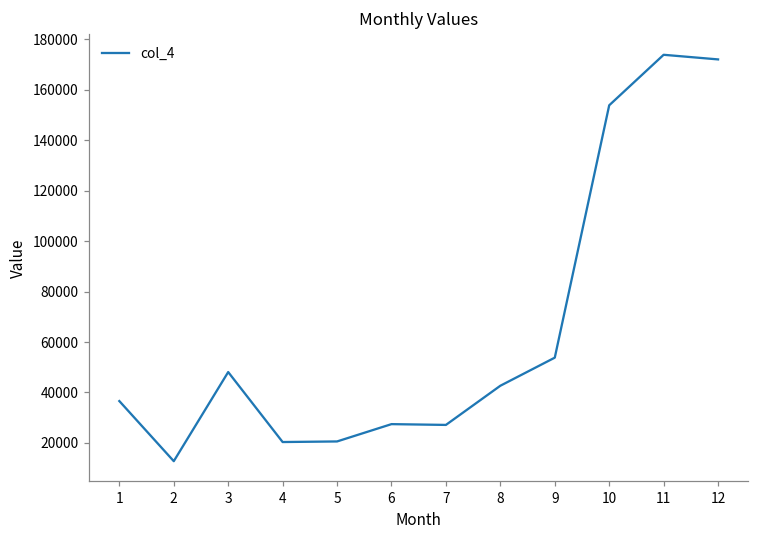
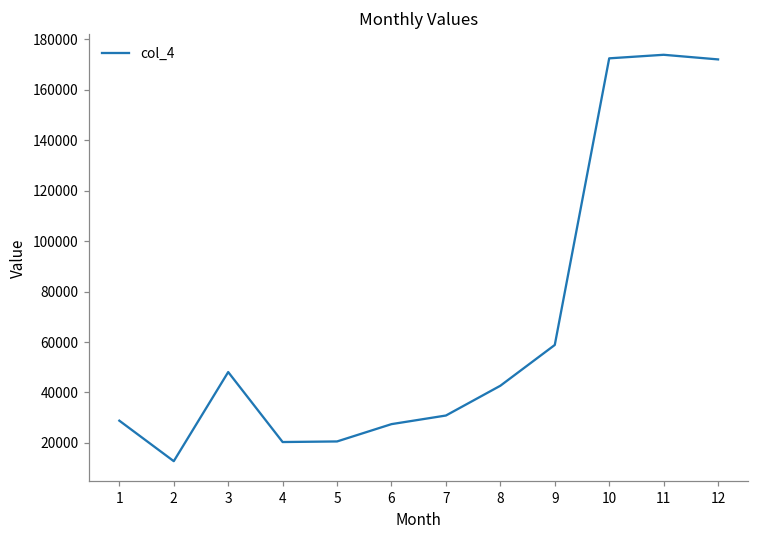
  {
-   "1": 37000,
+   "1": 29000,
    "2": 13000,
    "3": 48000,
    "4": 20000,
    "5": 21000,
    "6": 27000,
-   "7": 27000,
+   "7": 31000,
    "8": 43000,
-   "9": 54000,
-   "10": 154000,
+   "9": 59000,
+   "10": 172000,
    "11": 174000,
    "12": 172000
  }
